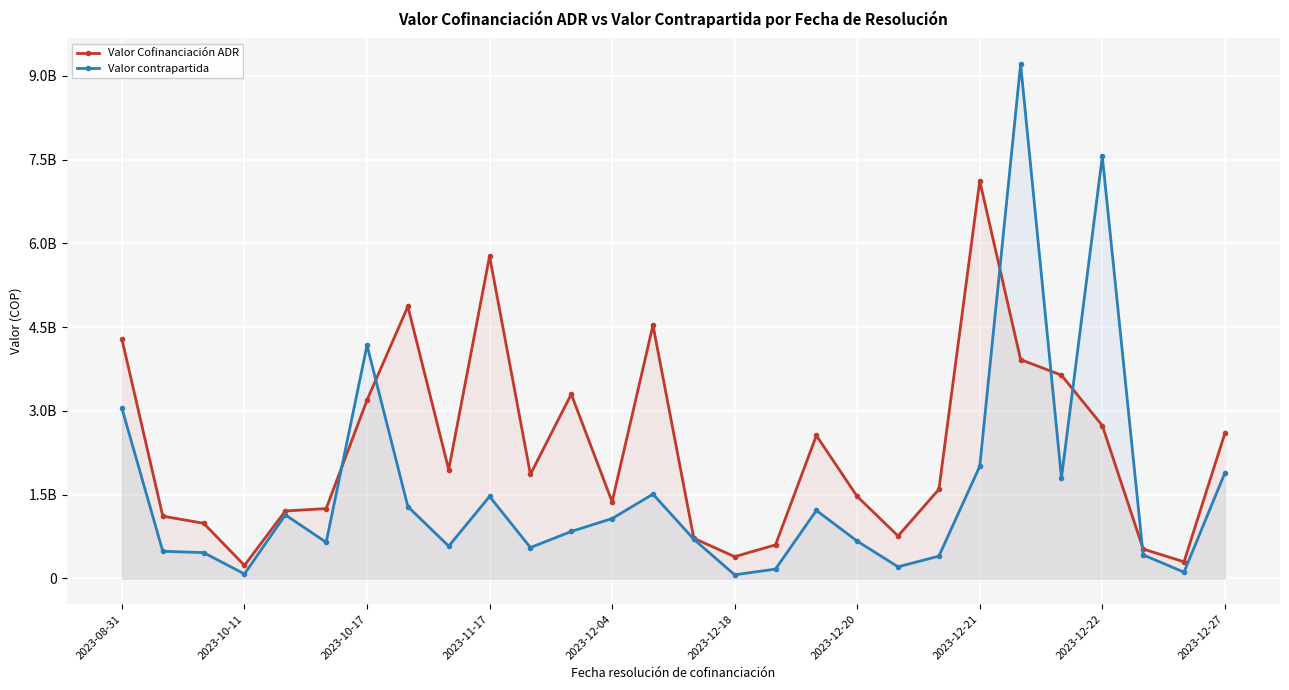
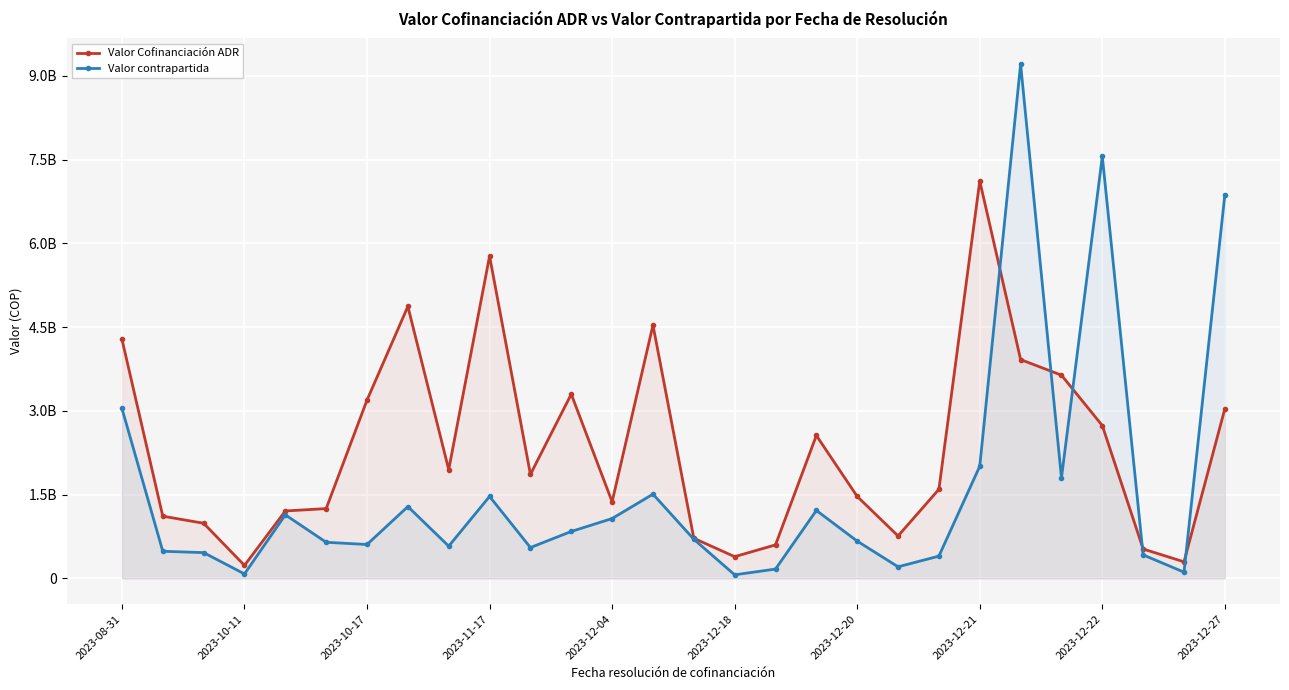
  {
    "Valor Cofinanciación ADR": {
      "2023-08-31": 4300000000,
      "2023-10-17": 3200000000,
      "2023-12-21": 7100000000,
-     "2023-12-27": 2600000000
+     "2023-12-27": 3000000000
    },
    "Valor contrapartida": {
      "2023-08-31": 3000000000,
-     "2023-10-17": 4200000000,
+     "2023-10-17": 600000000,
      "2023-12-21": 2000000000,
-     "2023-12-27": 1900000000
+     "2023-12-27": 6900000000
    }
  }
